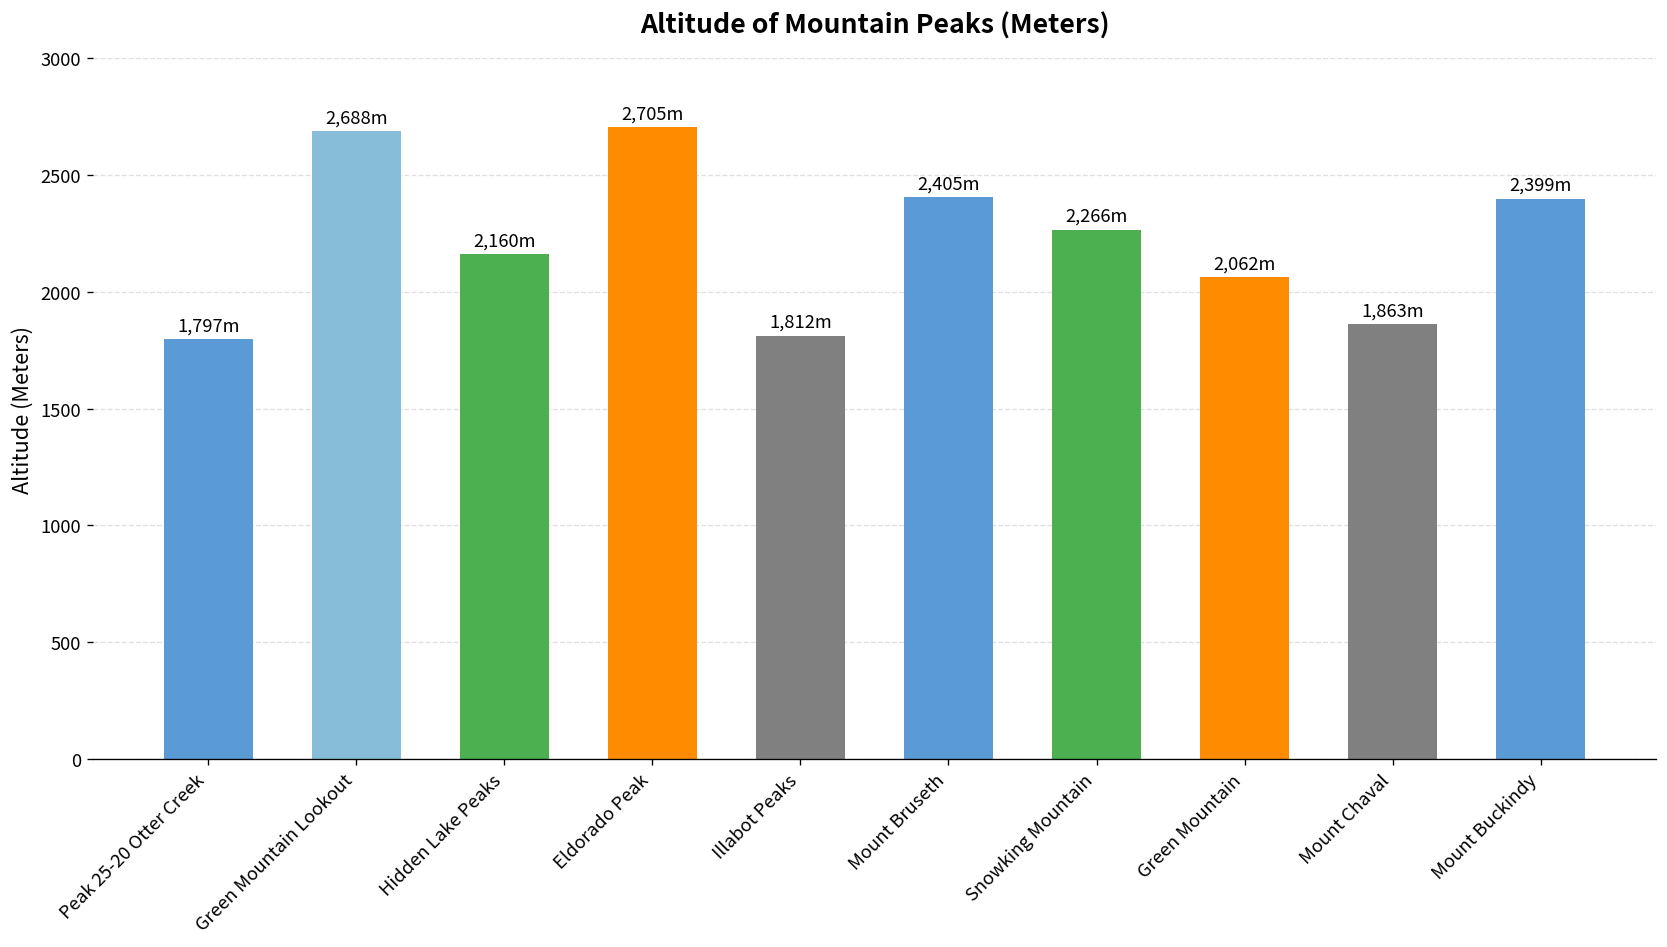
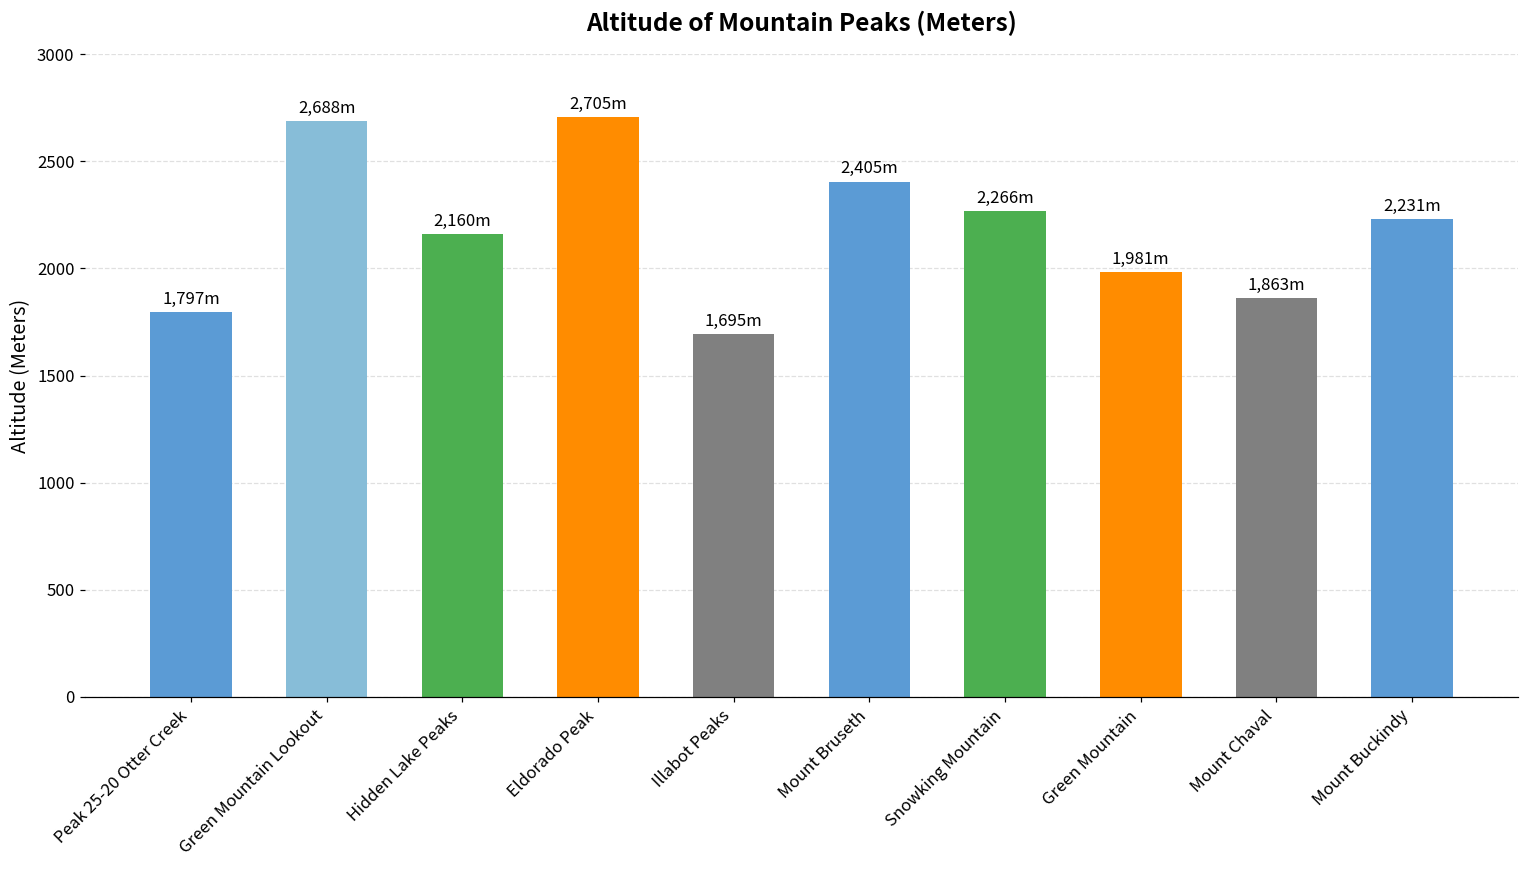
  {
    "Peak 25-20 Otter Creek": "1,797m",
    "Green Mountain Lookout": "2,688m",
    "Hidden Lake Peaks": "2,160m",
    "Eldorado Peak": "2,705m",
-   "Illabot Peaks": "1,812m",
+   "Illabot Peaks": "1,695m",
    "Mount Bruseth": "2,405m",
    "Snowking Mountain": "2,266m",
-   "Green Mountain": "2,062m",
+   "Green Mountain": "1,981m",
    "Mount Chaval": "1,863m",
-   "Mount Buckindy": "2,399m"
+   "Mount Buckindy": "2,231m"
  }
